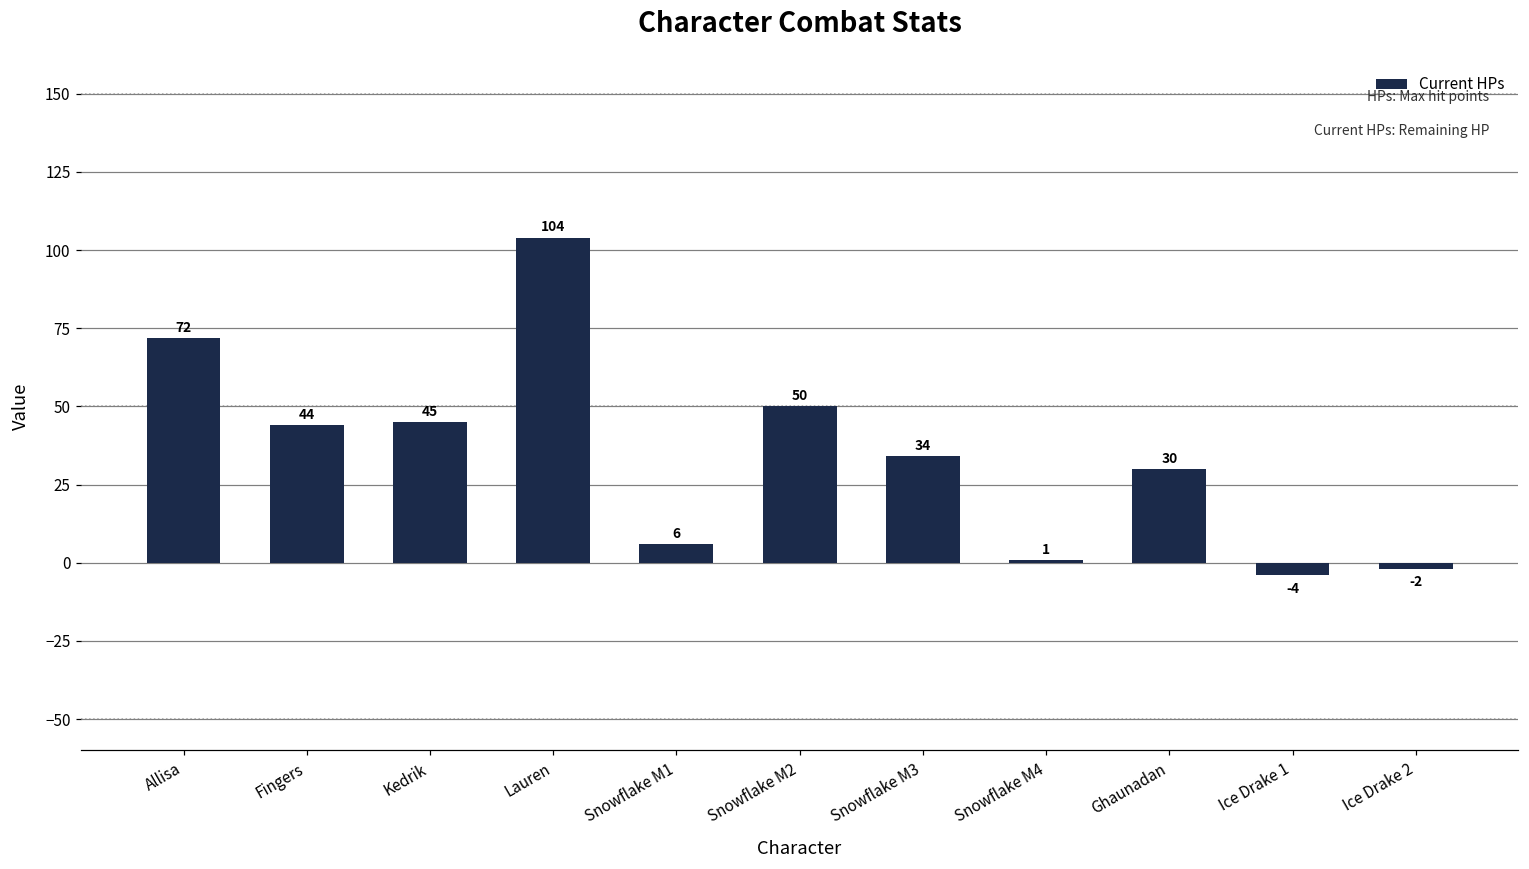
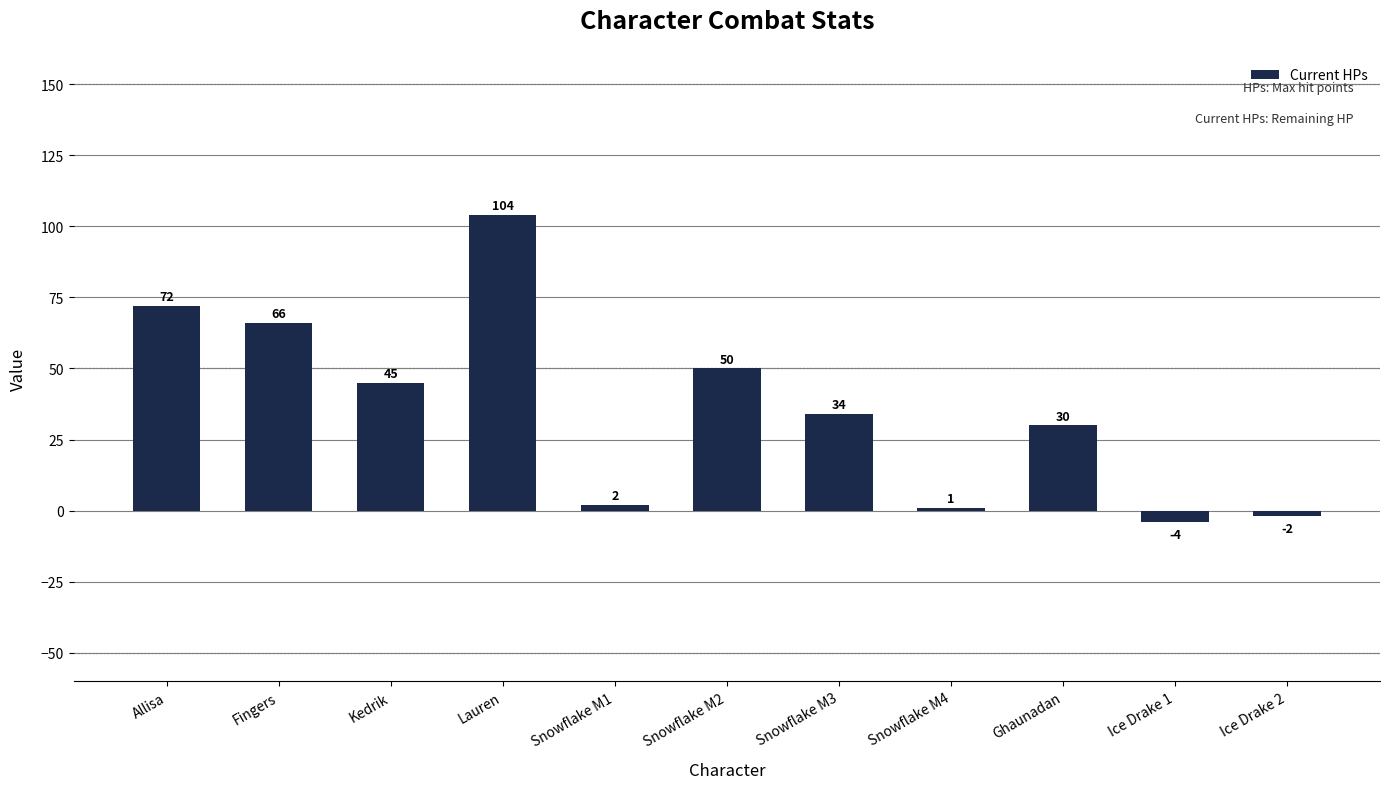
  {
    "Allisa": 72,
-   "Fingers": 44,
+   "Fingers": 66,
    "Kedrik": 45,
    "Lauren": 104,
-   "Snowflake M1": 6,
+   "Snowflake M1": 2,
    "Snowflake M2": 50,
    "Snowflake M3": 34,
    "Snowflake M4": 1,
    "Ghaunadan": 30,
    "Ice Drake 1": -4,
    "Ice Drake 2": -2
  }
